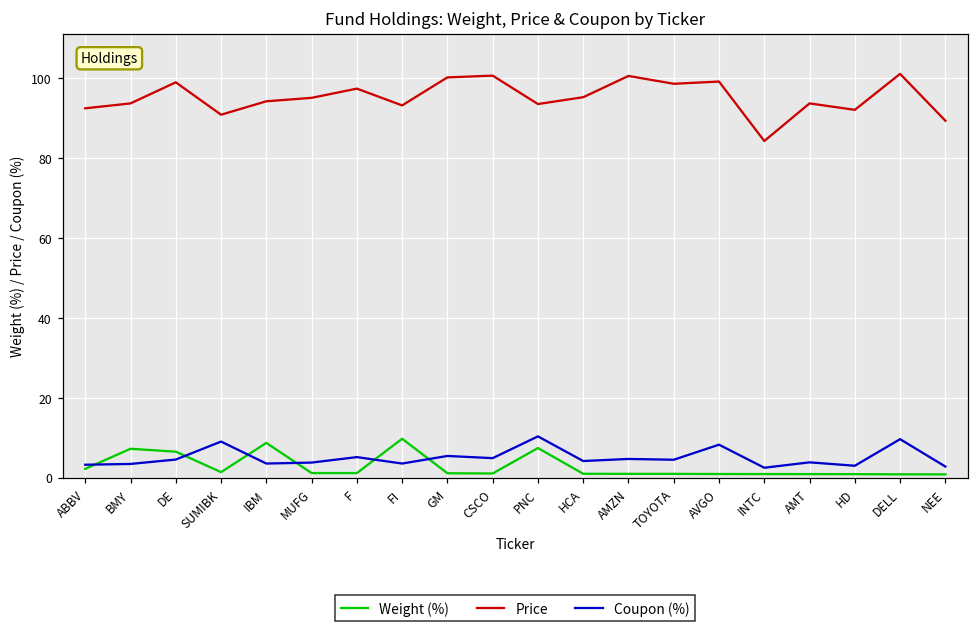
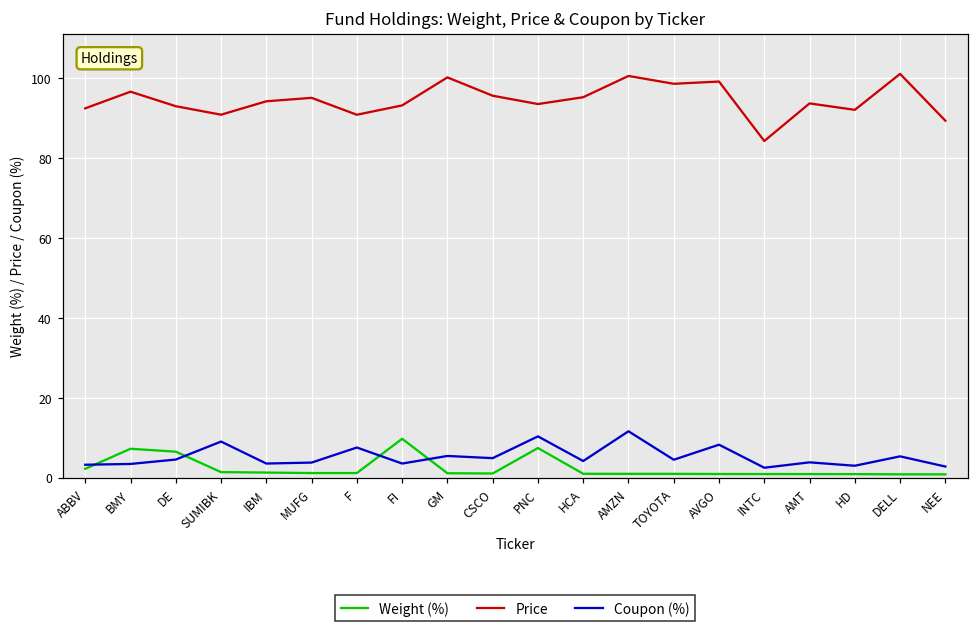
  {
    "Weight (%)": {
      "ABBV": 2,
      "BMY": 7,
      "DE": 6,
      "SUMIBK": 1,
-     "IBM": 9,
+     "IBM": 1,
      "MUFG": 1,
      "F": 1,
      "FI": 10,
      "GM": 1,
      "CSCO": 1,
      "PNC": 7,
      "HCA": 1,
      "AMZN": 1,
      "TOYOTA": 1,
      "AVGO": 1,
      "INTC": 1,
      "AMT": 1,
      "HD": 1,
      "DELL": 1,
      "NEE": 1
    },
    "Price": {
      "ABBV": 92,
-     "BMY": 94,
-     "DE": 99,
+     "BMY": 97,
+     "DE": 93,
      "SUMIBK": 91,
      "IBM": 94,
      "MUFG": 95,
-     "F": 97,
+     "F": 91,
      "FI": 93,
      "GM": 100,
-     "CSCO": 101,
+     "CSCO": 96,
      "PNC": 93,
      "HCA": 95,
      "AMZN": 101,
      "TOYOTA": 99,
      "AVGO": 99,
      "INTC": 84,
      "AMT": 94,
      "HD": 92,
      "DELL": 101,
      "NEE": 89
    },
    "Coupon (%)": {
      "ABBV": 3,
      "BMY": 3,
      "DE": 5,
      "SUMIBK": 9,
      "IBM": 4,
      "MUFG": 4,
-     "F": 5,
+     "F": 8,
      "FI": 4,
      "GM": 5,
      "CSCO": 5,
      "PNC": 10,
      "HCA": 4,
-     "AMZN": 5,
+     "AMZN": 12,
      "TOYOTA": 4,
      "AVGO": 8,
      "INTC": 2,
      "AMT": 4,
      "HD": 3,
-     "DELL": 10,
+     "DELL": 5,
      "NEE": 3
    }
  }
